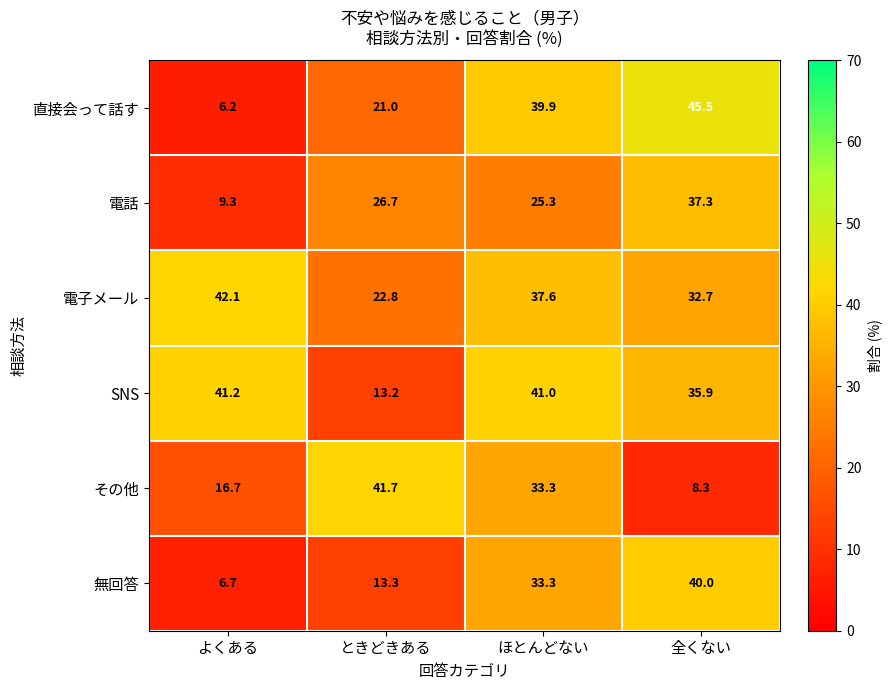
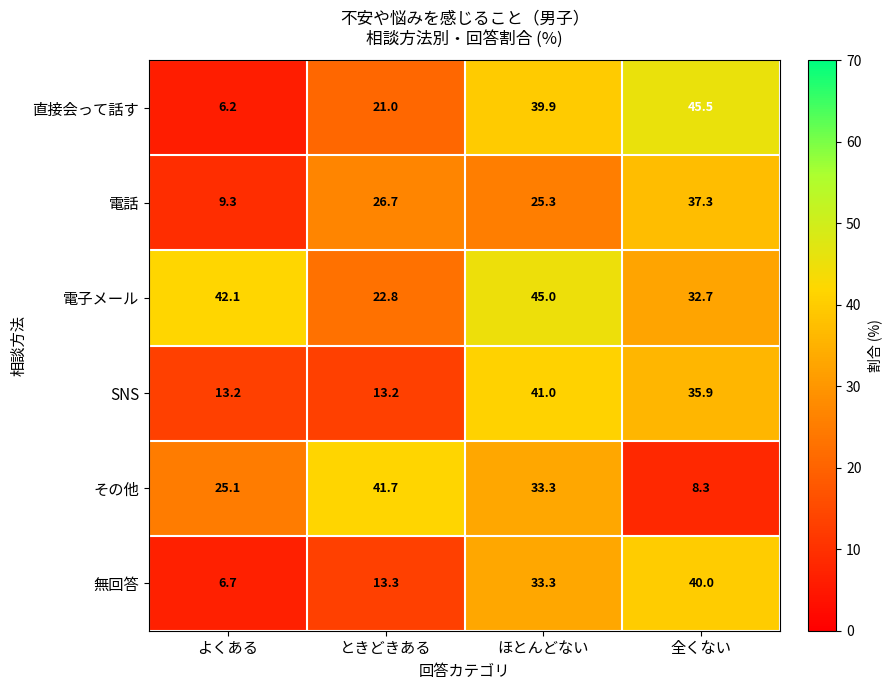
  {
    "直接会って話す": {
      "よくある": 6.2,
      "ときどきある": 21.0,
      "ほとんどない": 39.9,
      "全くない": 45.5
    },
    "電話": {
      "よくある": 9.3,
      "ときどきある": 26.7,
      "ほとんどない": 25.3,
      "全くない": 37.3
    },
    "電子メール": {
      "よくある": 42.1,
      "ときどきある": 22.8,
-     "ほとんどない": 37.6,
+     "ほとんどない": 45.0,
      "全くない": 32.7
    },
    "SNS": {
-     "よくある": 41.2,
+     "よくある": 13.2,
      "ときどきある": 13.2,
      "ほとんどない": 41.0,
      "全くない": 35.9
    },
    "その他": {
-     "よくある": 16.7,
+     "よくある": 25.1,
      "ときどきある": 41.7,
      "ほとんどない": 33.3,
      "全くない": 8.3
    },
    "無回答": {
      "よくある": 6.7,
      "ときどきある": 13.3,
      "ほとんどない": 33.3,
      "全くない": 40.0
    }
  }
